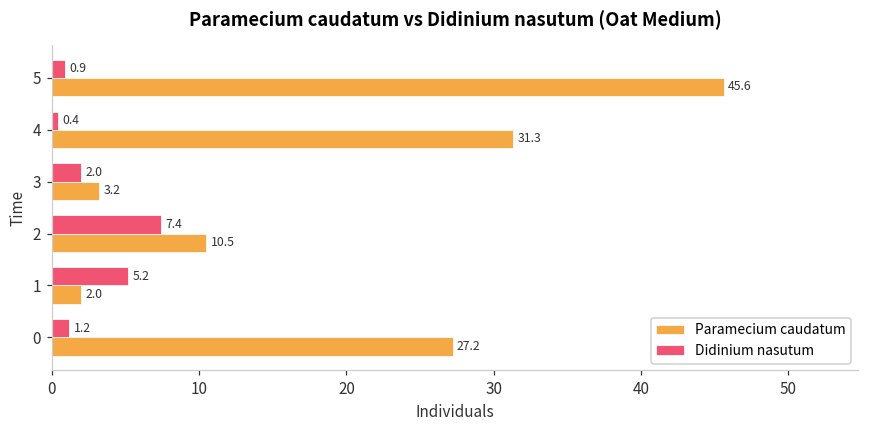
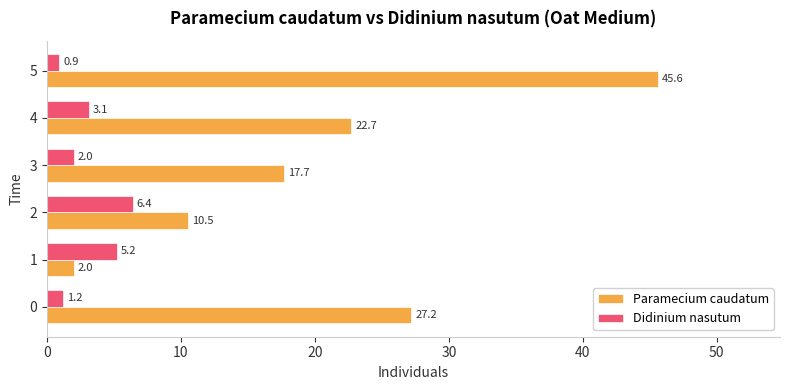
  {
    "Paramecium caudatum": {
      "5": 45.6,
-     "4": 31.3,
-     "3": 3.2,
+     "4": 22.7,
+     "3": 17.7,
      "2": 10.5,
      "1": 2.0,
      "0": 27.2
    },
    "Didinium nasutum": {
      "5": 0.9,
-     "4": 0.4,
+     "4": 3.1,
      "3": 2.0,
-     "2": 7.4,
+     "2": 6.4,
      "1": 5.2,
      "0": 1.2
    }
  }
